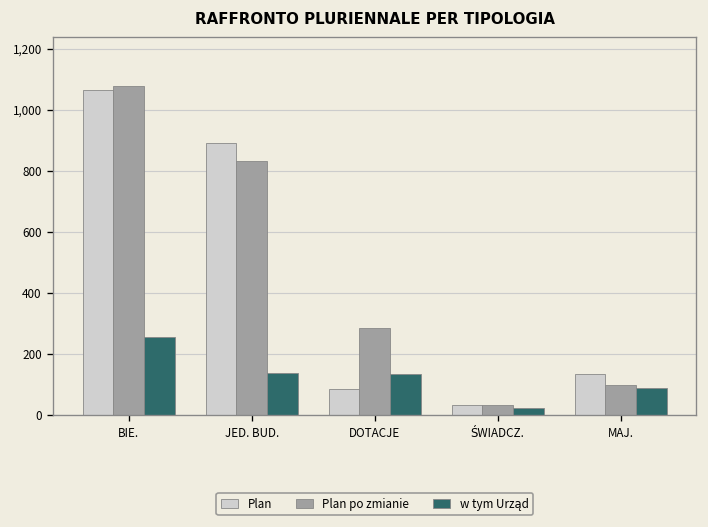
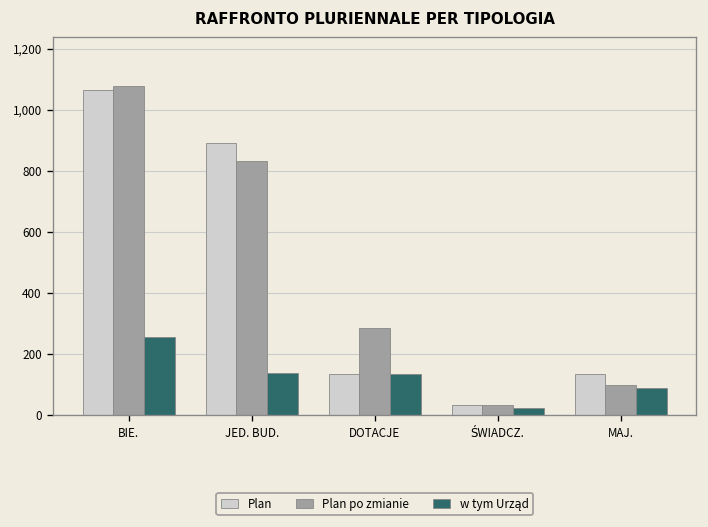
  {
    "Plan": {
      "BIE.": "1,060",
      "JED. BUD.": "890",
-     "DOTACJE": "90",
+     "DOTACJE": "130",
      "ŚWIADCZ.": "30",
      "MAJ.": "140"
    },
    "Plan po zmianie": {
      "BIE.": "1,080",
      "JED. BUD.": "830",
      "DOTACJE": "290",
      "ŚWIADCZ.": "30",
      "MAJ.": "100"
    },
    "w tym Urząd": {
      "BIE.": "250",
      "JED. BUD.": "140",
      "DOTACJE": "130",
      "ŚWIADCZ.": "20",
      "MAJ.": "90"
    }
  }
